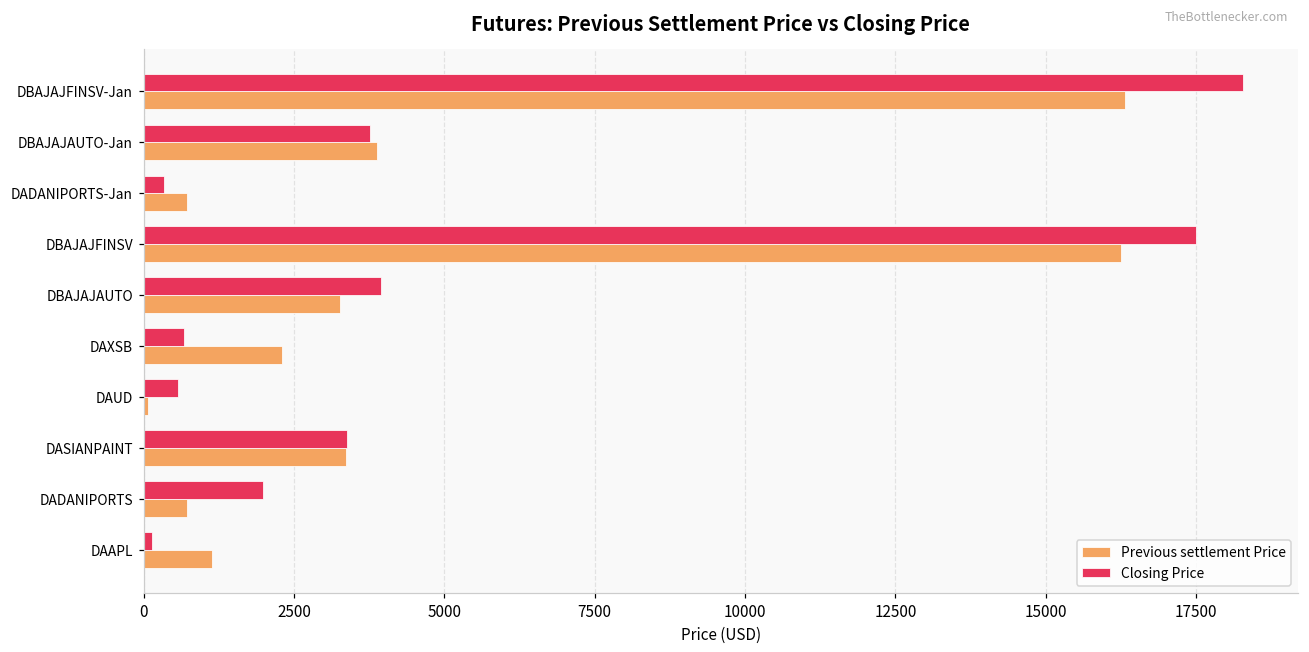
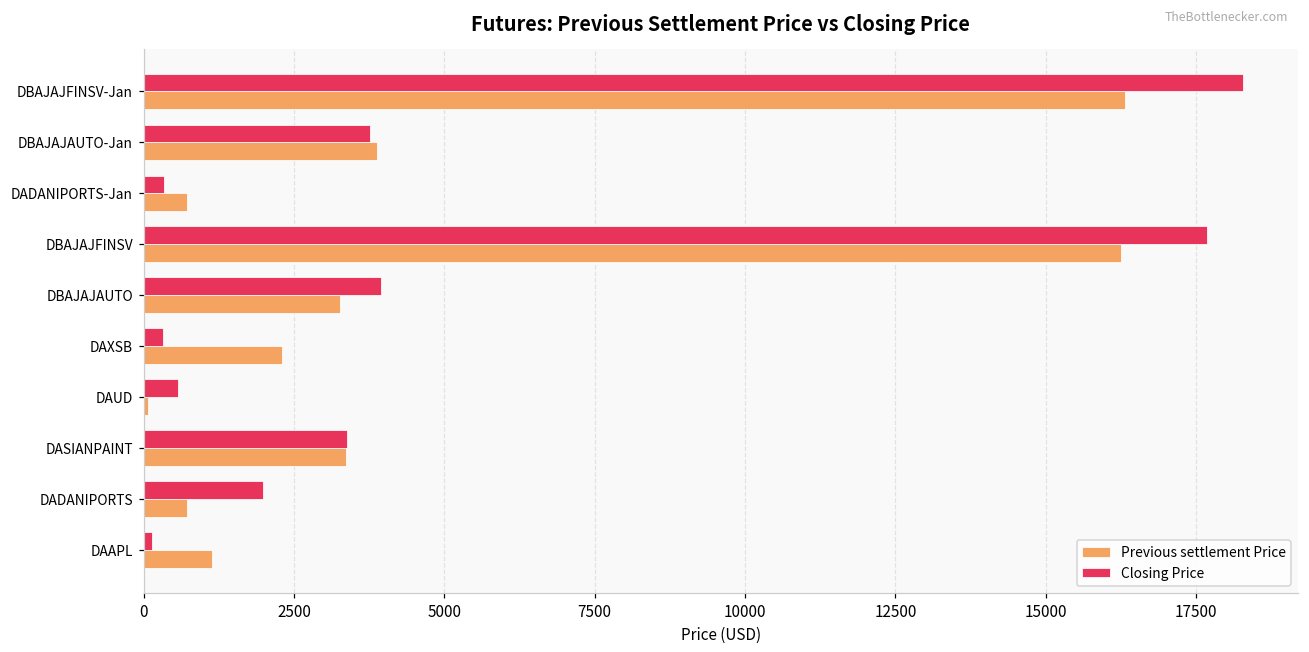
  {
    "Previous settlement Price": {
      "DBAJAJFINSV-Jan": 16300,
      "DBAJAJAUTO-Jan": 3900,
      "DADANIPORTS-Jan": 700,
      "DBAJAJFINSV": 16200,
      "DBAJAJAUTO": 3300,
      "DAXSB": 2300,
      "DAUD": 100,
      "DASIANPAINT": 3400,
      "DADANIPORTS": 700,
      "DAAPL": 1100
    },
    "Closing Price": {
      "DBAJAJFINSV-Jan": 18300,
      "DBAJAJAUTO-Jan": 3800,
      "DADANIPORTS-Jan": 300,
-     "DBAJAJFINSV": 17500,
+     "DBAJAJFINSV": 17700,
      "DBAJAJAUTO": 4000,
-     "DAXSB": 700,
+     "DAXSB": 300,
      "DAUD": 600,
      "DASIANPAINT": 3400,
      "DADANIPORTS": 2000,
      "DAAPL": 100
    }
  }
